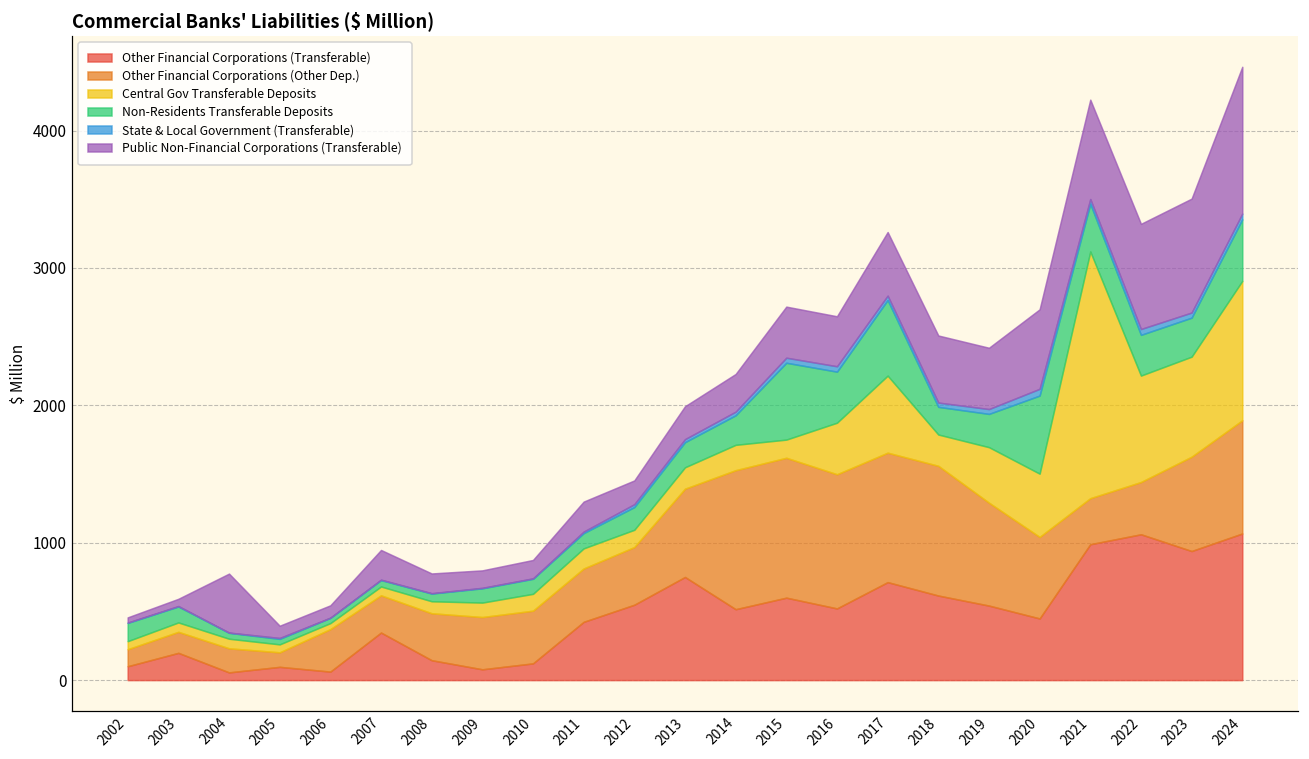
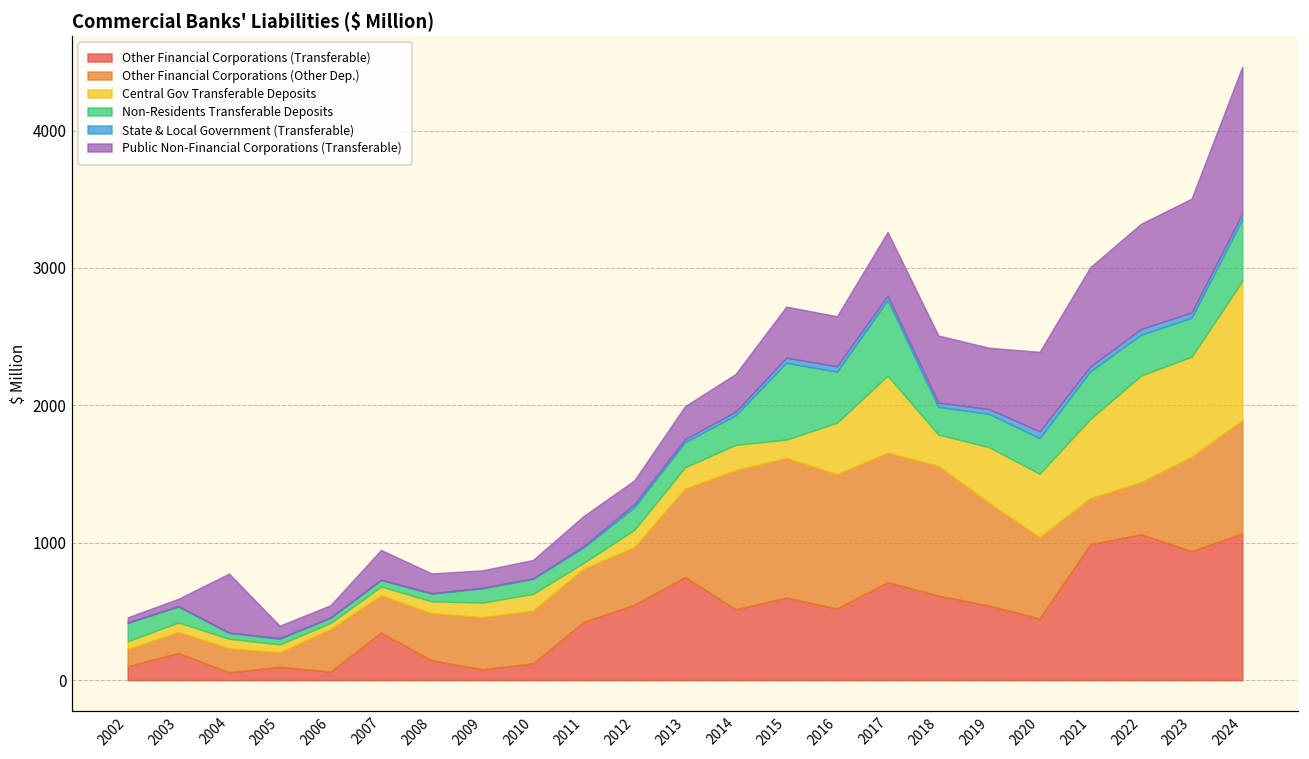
  {
    "Central Gov Transferable Deposits": {
      "2002": 60,
      "2003": 70,
      "2004": 70,
      "2005": 60,
      "2006": 40,
      "2007": 60,
      "2008": 90,
      "2009": 110,
      "2010": 120,
-     "2011": 150,
+     "2011": 40,
      "2012": 130,
      "2013": 160,
      "2014": 180,
      "2015": 130,
      "2016": 380,
      "2017": 560,
      "2018": 230,
      "2019": 400,
      "2020": 460,
-     "2021": 1800,
+     "2021": 580,
      "2022": 770,
      "2023": 730,
      "2024": 1010
    },
    "Non-Residents Transferable Deposits": {
      "2012": 170,
      "2013": 180,
      "2014": 220,
      "2015": 560,
      "2016": 370,
      "2017": 550,
      "2018": 200,
      "2019": 240,
-     "2020": 570,
+     "2020": 260,
      "2021": 350,
      "2022": 300,
      "2023": 280,
      "2024": 450
    },
    "State & Local Government (Transferable)": {
      "2012": 20,
      "2013": 20,
      "2014": 30,
      "2015": 40,
      "2016": 40,
      "2017": 30,
      "2018": 30,
      "2019": 40,
      "2020": 50,
      "2021": 30,
      "2022": 40,
      "2023": 40,
      "2024": 40
    },
    "Public Non-Financial Corporations (Transferable)": {
      "2002": 40,
      "2003": 50,
      "2004": 430,
      "2005": 90,
      "2006": 90,
      "2007": 220,
      "2008": 140,
      "2009": 130,
      "2010": 130,
      "2011": 220,
      "2012": 170,
      "2013": 240,
      "2014": 270,
      "2015": 370,
      "2016": 360,
      "2017": 460,
      "2018": 490,
      "2019": 450,
      "2020": 580,
      "2021": 720,
      "2022": 770,
      "2023": 830,
      "2024": 1070
    }
  }
